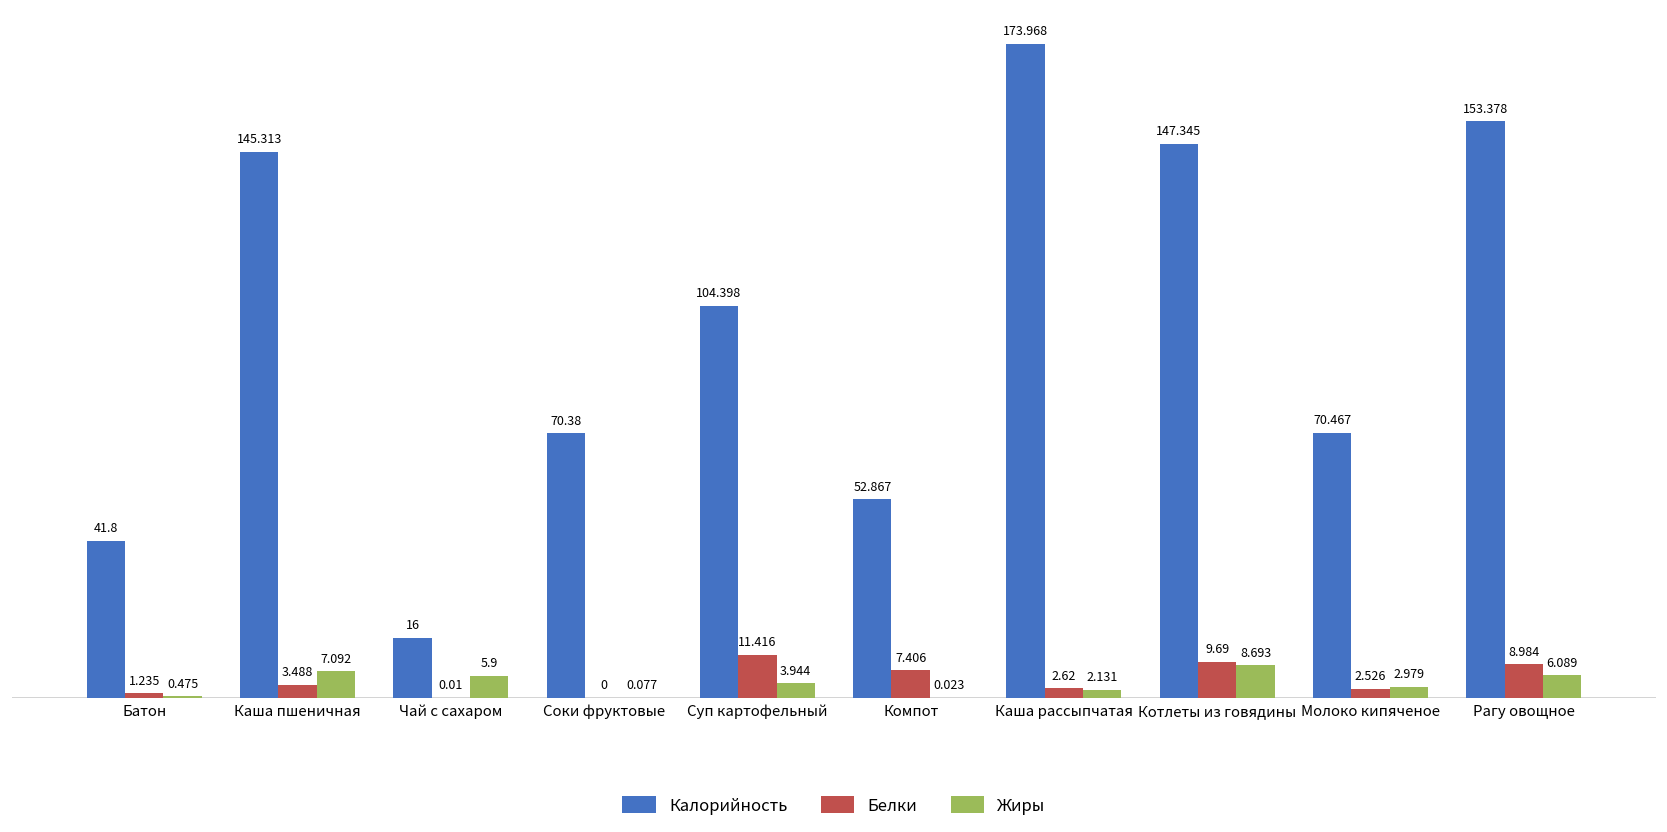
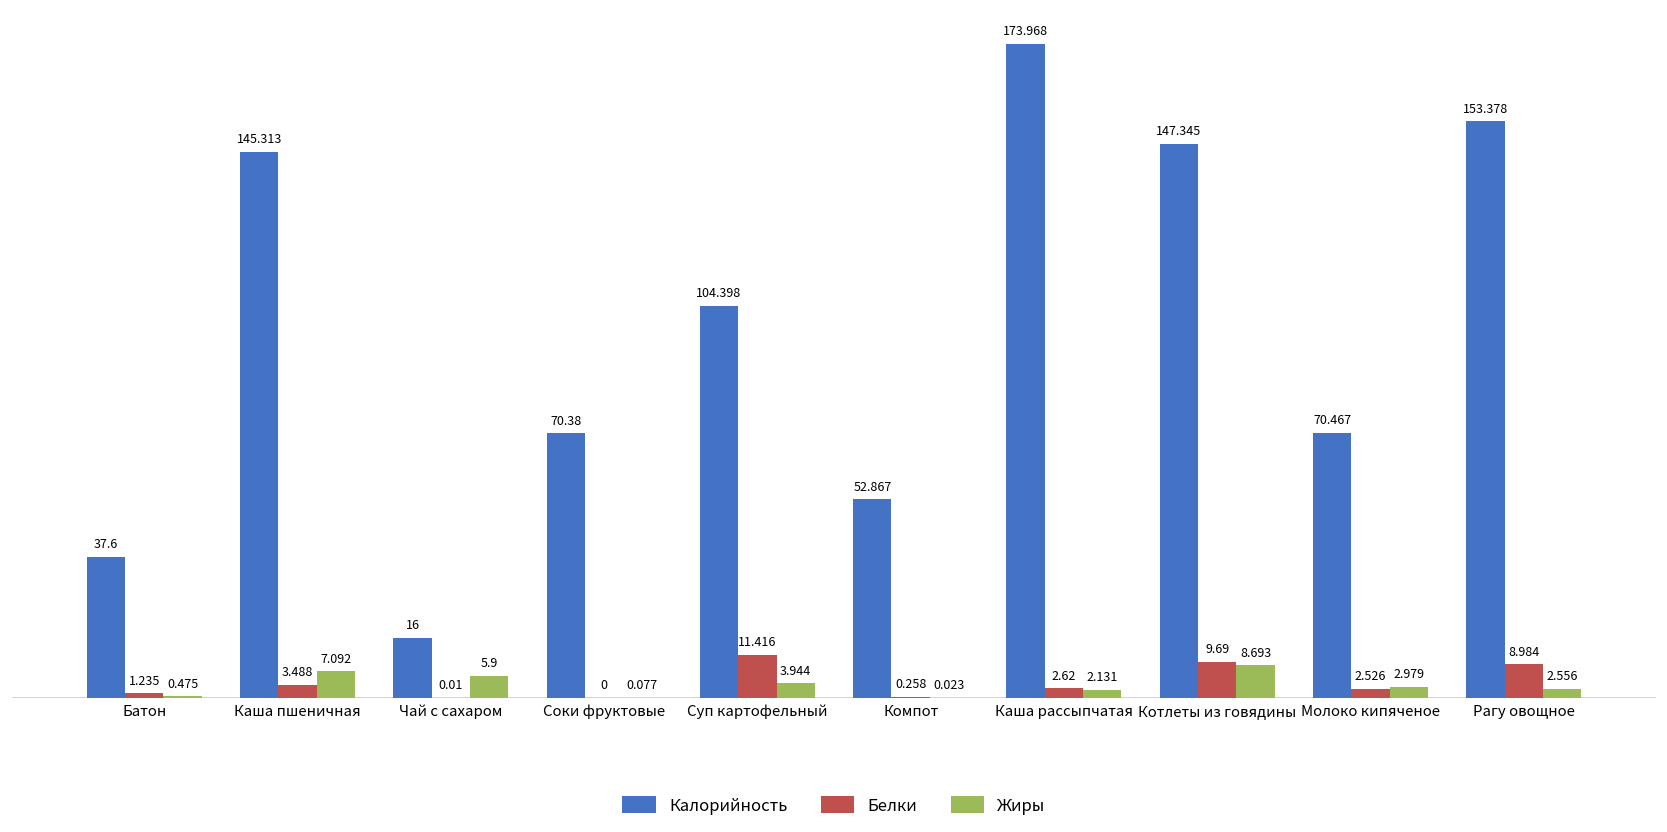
  {
    "Калорийность": {
-     "Батон": 41.8,
+     "Батон": 37.6,
      "Каша пшеничная": 145.313,
      "Чай с сахаром": 16,
      "Соки фруктовые": 70.38,
      "Суп картофельный": 104.398,
      "Компот": 52.867,
      "Каша рассыпчатая": 173.968,
      "Котлеты из говядины": 147.345,
      "Молоко кипяченое": 70.467,
      "Рагу овощное": 153.378
    },
    "Белки": {
      "Батон": 1.235,
      "Каша пшеничная": 3.488,
      "Чай с сахаром": 0.01,
      "Соки фруктовые": 0,
      "Суп картофельный": 11.416,
-     "Компот": 7.406,
+     "Компот": 0.258,
      "Каша рассыпчатая": 2.62,
      "Котлеты из говядины": 9.69,
      "Молоко кипяченое": 2.526,
      "Рагу овощное": 8.984
    },
    "Жиры": {
      "Батон": 0.475,
      "Каша пшеничная": 7.092,
      "Чай с сахаром": 5.9,
      "Соки фруктовые": 0.077,
      "Суп картофельный": 3.944,
      "Компот": 0.023,
      "Каша рассыпчатая": 2.131,
      "Котлеты из говядины": 8.693,
      "Молоко кипяченое": 2.979,
-     "Рагу овощное": 6.089
+     "Рагу овощное": 2.556
    }
  }
